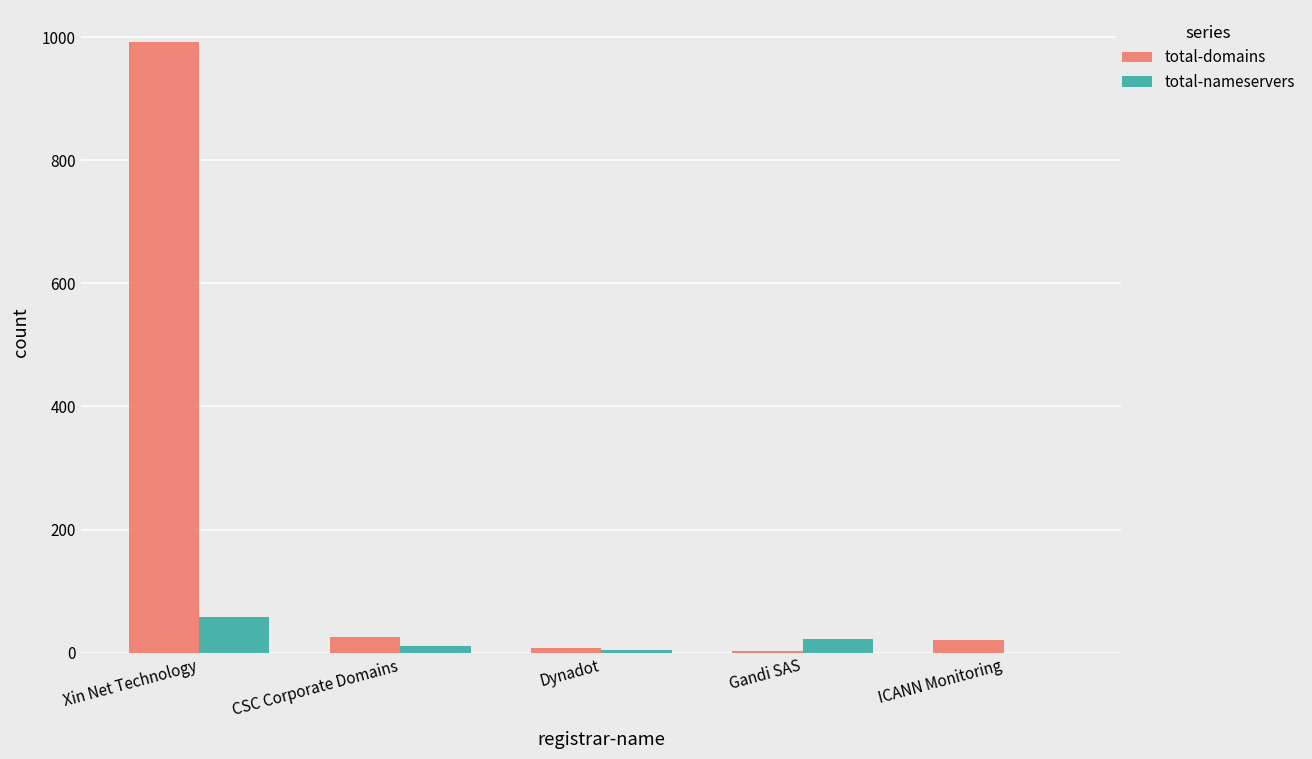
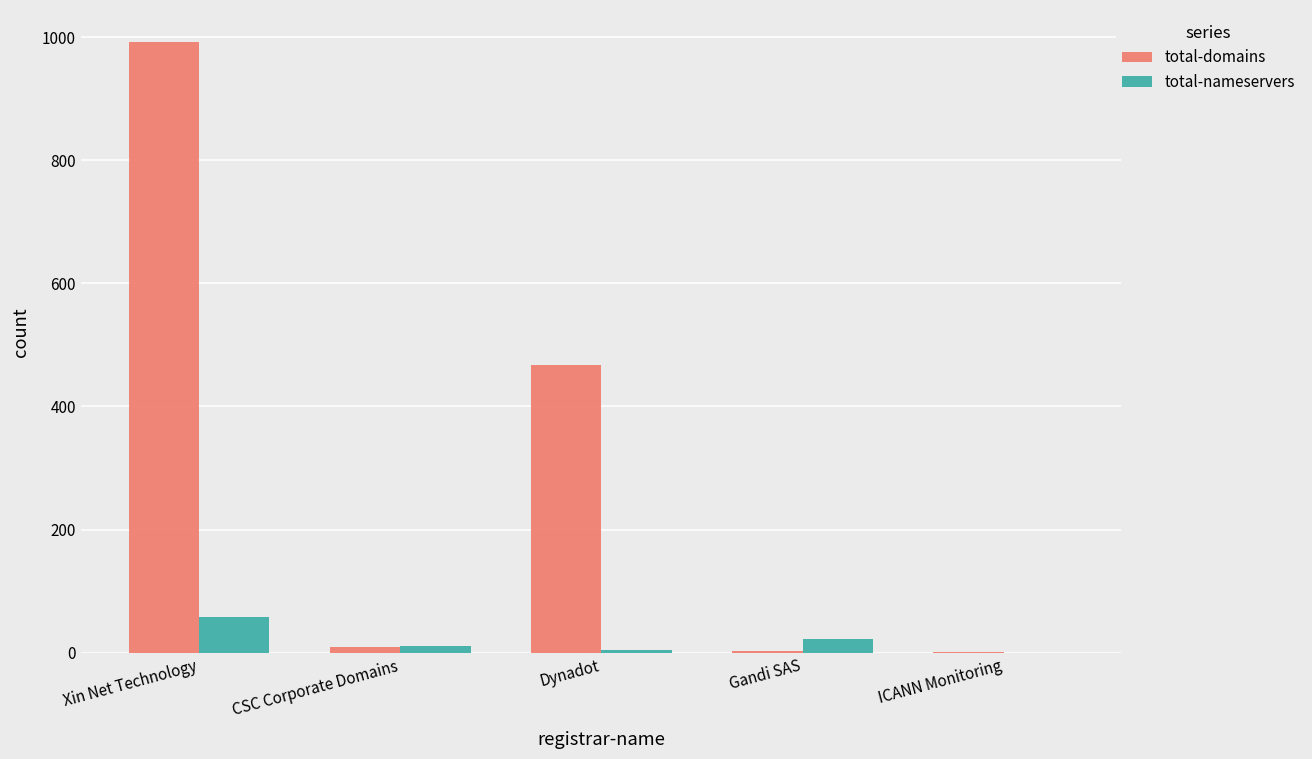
  {
    "total-domains": {
      "Xin Net Technology": 990,
-     "CSC Corporate Domains": 30,
-     "Dynadot": 10,
-     "ICANN Monitoring": 20
+     "CSC Corporate Domains": 10,
+     "Dynadot": 470,
+     "ICANN Monitoring": 0
    },
    "total-nameservers": {
      "Xin Net Technology": 60,
      "CSC Corporate Domains": 10,
      "Gandi SAS": 20,
      "ICANN Monitoring": 0
    }
  }
